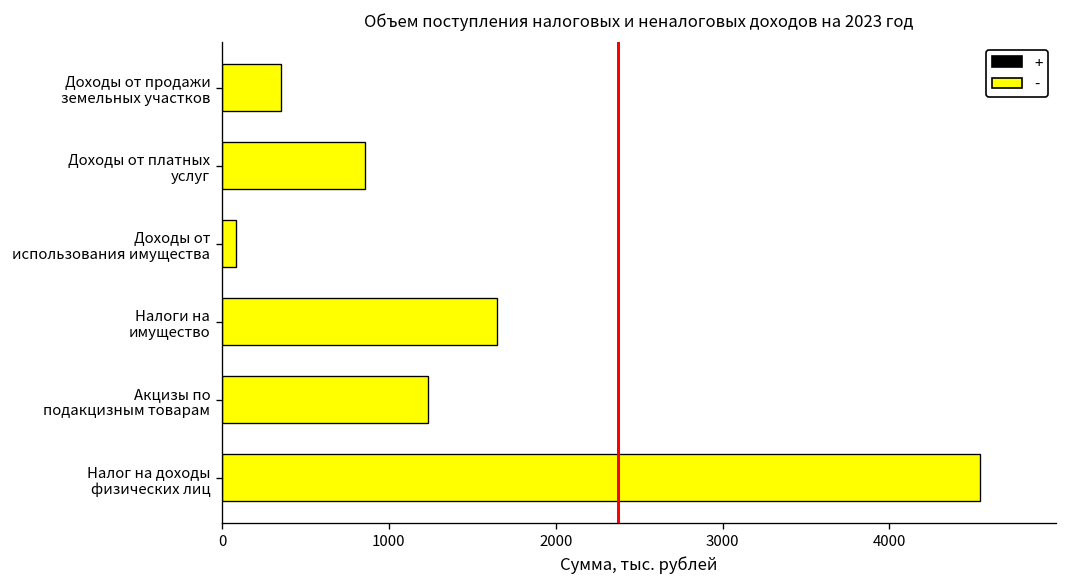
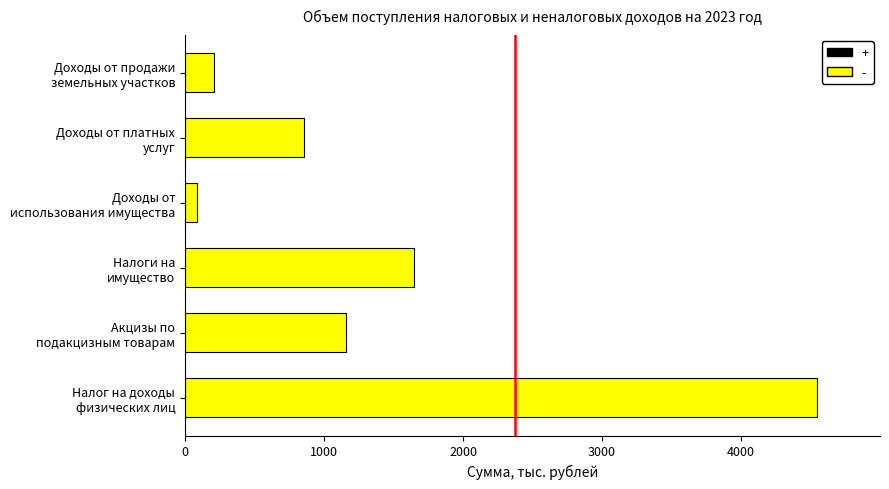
  {
-   "Доходы от продажи земельных участков": 360,
+   "Доходы от продажи земельных участков": 210,
    "Доходы от платных услуг": 860,
    "Доходы от использования имущества": 80,
    "Налоги на имущество": 1650,
-   "Акцизы по подакцизным товарам": 1240,
+   "Акцизы по подакцизным товарам": 1160,
    "Налог на доходы физических лиц": 4540
  }
